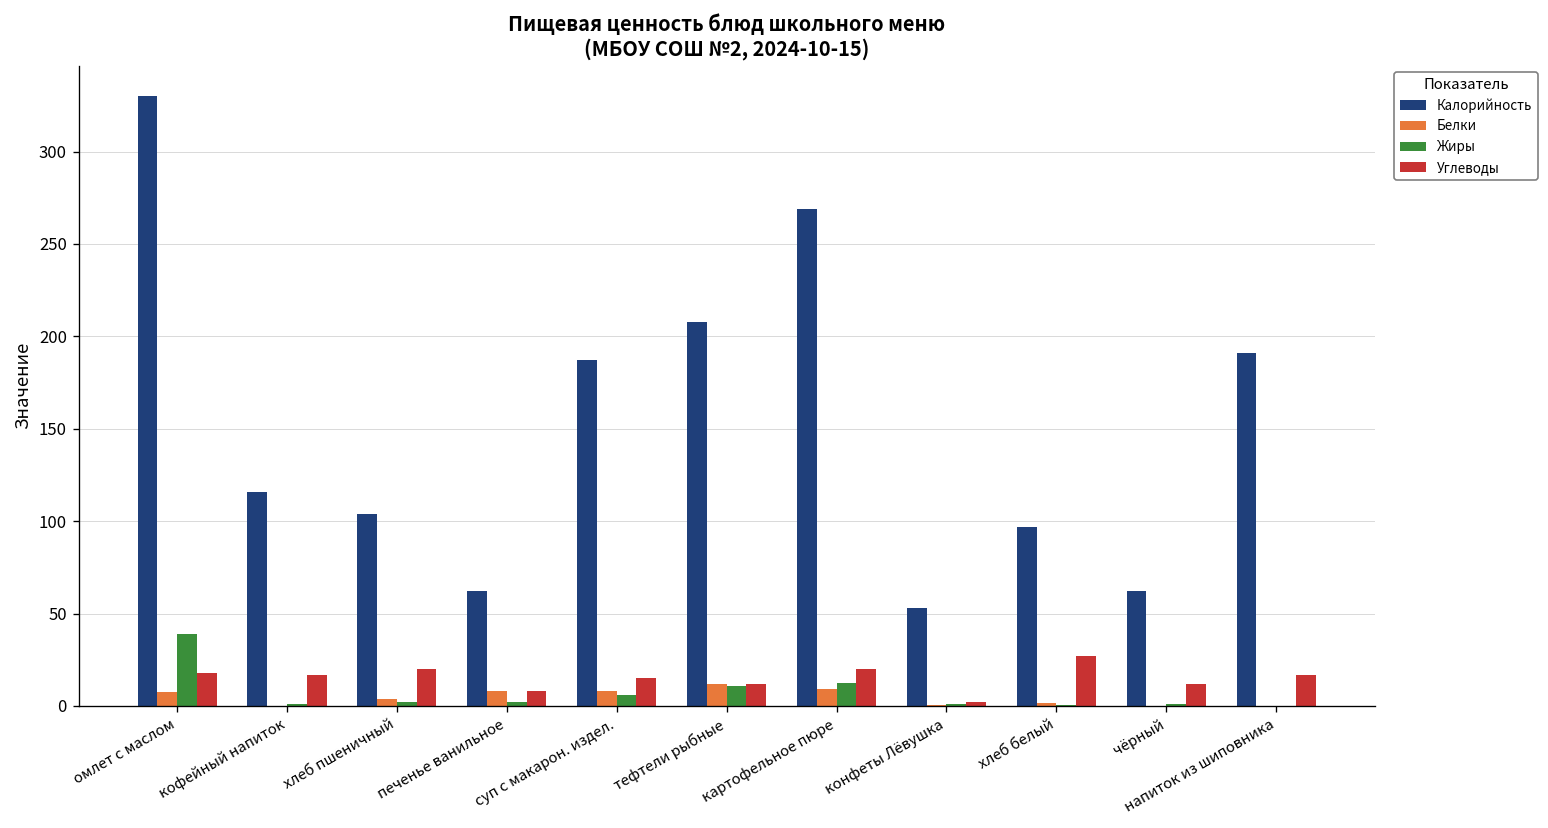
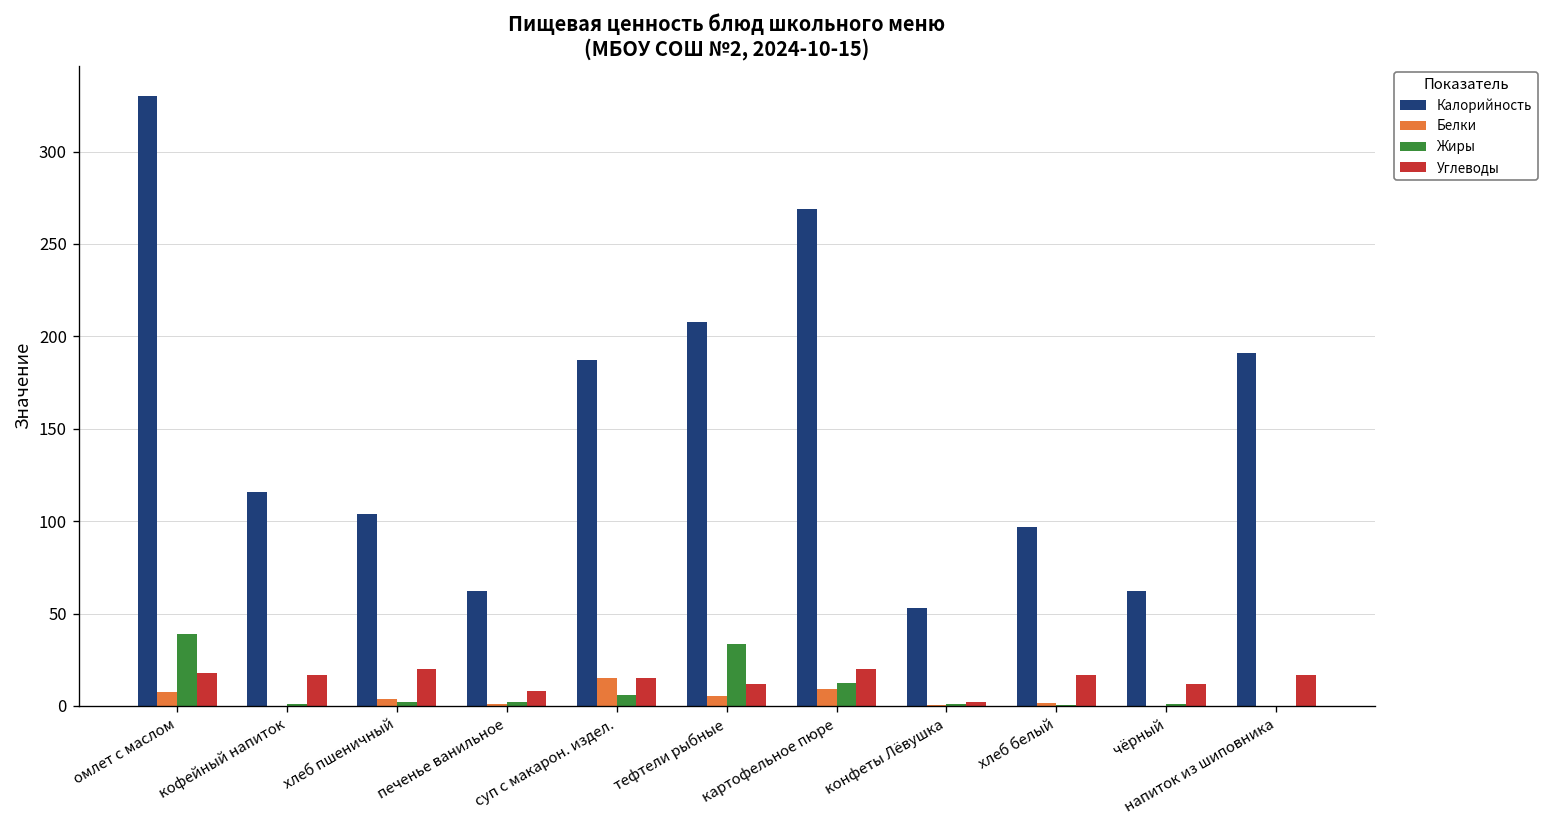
  {
    "Калорийность": {
      "омлет с маслом": 330,
      "кофейный напиток": 116,
      "хлеб пшеничный": 104,
      "печенье ванильное": 62,
      "суп с макарон. издел.": 187,
      "тефтели рыбные": 208,
      "картофельное пюре": 269,
      "конфеты Лёвушка": 53,
      "хлеб белый": 97,
      "чёрный": 62,
      "напиток из шиповника": 191
    },
    "Белки": {
      "омлет с маслом": 8,
      "хлеб пшеничный": 4,
-     "печенье ванильное": 8,
-     "суп с макарон. издел.": 8,
-     "тефтели рыбные": 12,
+     "печенье ванильное": 1,
+     "суп с макарон. издел.": 15,
+     "тефтели рыбные": 6,
      "картофельное пюре": 9,
      "чёрный": 0
    },
    "Жиры": {
      "омлет с маслом": 39,
      "хлеб пшеничный": 2,
      "печенье ванильное": 2,
      "суп с макарон. издел.": 6,
-     "тефтели рыбные": 11,
+     "тефтели рыбные": 33,
      "картофельное пюре": 13,
      "напиток из шиповника": 0
    },
    "Углеводы": {
      "омлет с маслом": 18,
      "кофейный напиток": 17,
      "хлеб пшеничный": 20,
      "печенье ванильное": 8,
      "суп с макарон. издел.": 15,
      "тефтели рыбные": 12,
      "картофельное пюре": 20,
      "конфеты Лёвушка": 2,
-     "хлеб белый": 27,
+     "хлеб белый": 17,
      "чёрный": 12,
      "напиток из шиповника": 17
    }
  }
